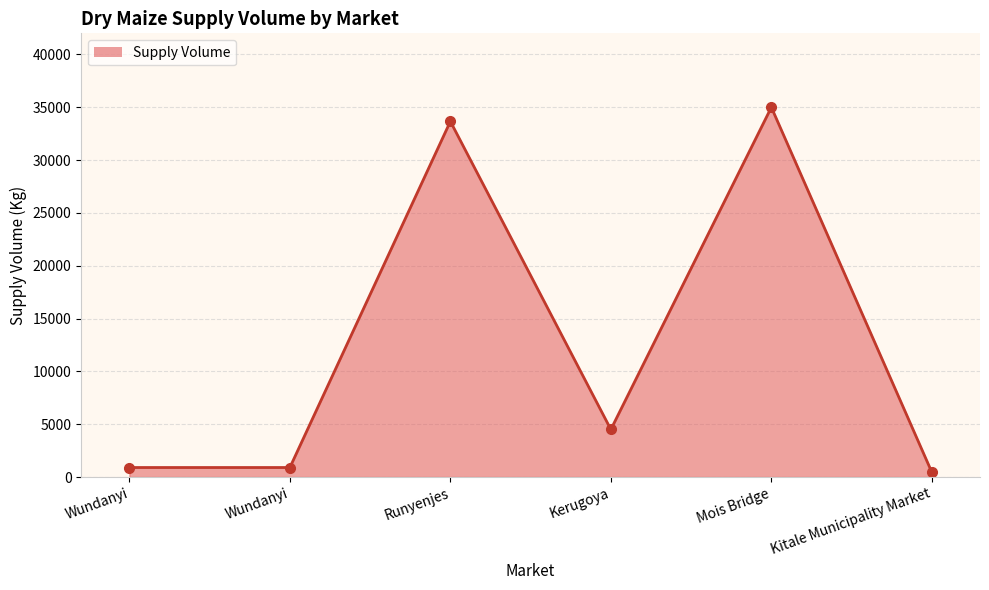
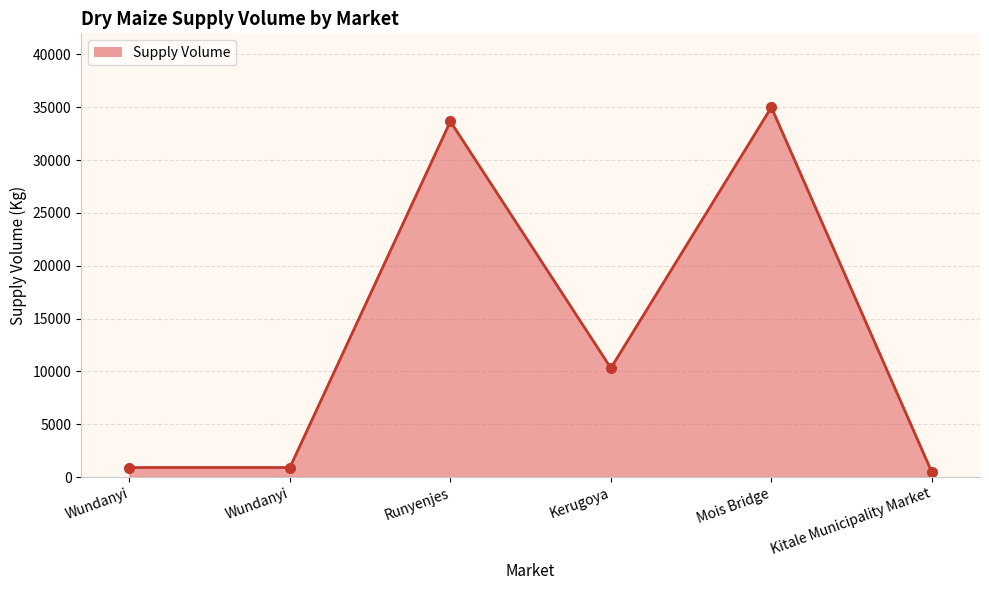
  {
    "Runyenjes": 33700,
-   "Kerugoya": 4500,
+   "Kerugoya": 10300,
    "Mois Bridge": 35000,
    "Kitale Municipality Market": 500
  }
